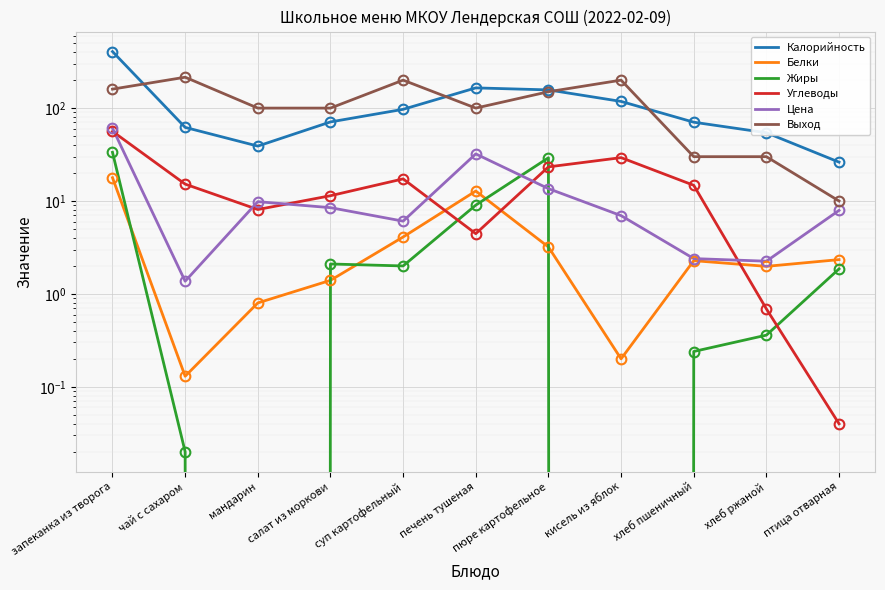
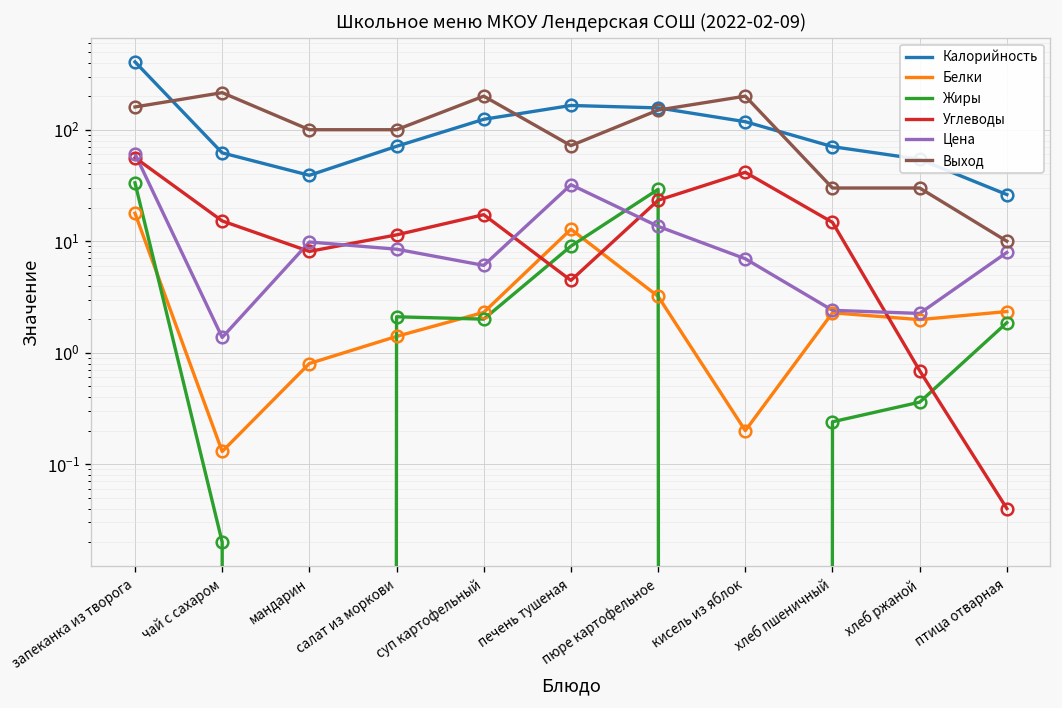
  {
    "Калорийность": {
      "запеканка из творога": 400,
      "чай с сахаром": 60,
      "мандарин": 39,
      "салат из моркови": 70,
-     "суп картофельный": 100,
+     "суп картофельный": 120,
      "печень тушеная": 170,
      "кисель из яблок": 120,
      "хлеб пшеничный": 70,
      "птица отварная": 26
    },
    "Белки": {
      "запеканка из творога": 18,
      "чай с сахаром": 0.13,
      "мандарин": 0.8,
      "салат из моркови": 1.4,
-     "суп картофельный": 4,
+     "суп картофельный": 2.3,
      "печень тушеная": 13,
      "пюре картофельное": 3.2,
      "кисель из яблок": 0.2,
      "хлеб ржаной": 2.0,
      "птица отварная": 2.3
    },
    "Жиры": {
      "запеканка из творога": 33,
      "чай с сахаром": 0.020,
      "салат из моркови": 2.1,
      "суп картофельный": 2.0,
      "печень тушеная": 9,
      "пюре картофельное": 29,
      "хлеб пшеничный": 0.24,
      "хлеб ржаной": 0.36,
      "птица отварная": 1.9
    },
    "Углеводы": {
      "запеканка из творога": 60,
      "чай с сахаром": 15,
      "мандарин": 8,
      "салат из моркови": 11,
      "суп картофельный": 17,
      "печень тушеная": 4,
      "пюре картофельное": 23,
-     "кисель из яблок": 29,
+     "кисель из яблок": 40,
      "хлеб пшеничный": 15,
      "хлеб ржаной": 0.7,
      "птица отварная": 0.040
    },
    "Цена": {
      "запеканка из творога": 60,
      "чай с сахаром": 1.4,
      "мандарин": 10,
      "салат из моркови": 8,
      "суп картофельный": 6,
      "печень тушеная": 32,
      "пюре картофельное": 14,
      "кисель из яблок": 7,
      "хлеб ржаной": 2.3,
      "птица отварная": 8
    },
    "Выход": {
      "запеканка из творога": 160,
      "чай с сахаром": 220,
      "мандарин": 100,
      "салат из моркови": 100,
      "суп картофельный": 200,
-     "печень тушеная": 100,
+     "печень тушеная": 70,
      "кисель из яблок": 200,
      "хлеб пшеничный": 30,
      "хлеб ржаной": 30,
      "птица отварная": 10
    }
  }
